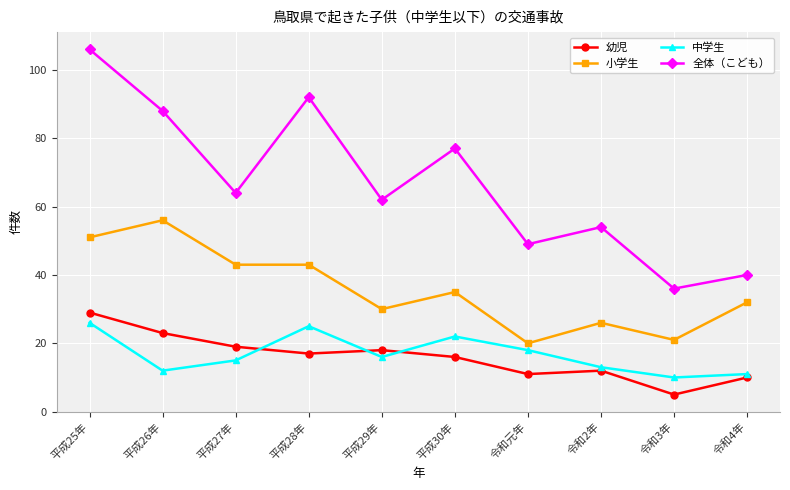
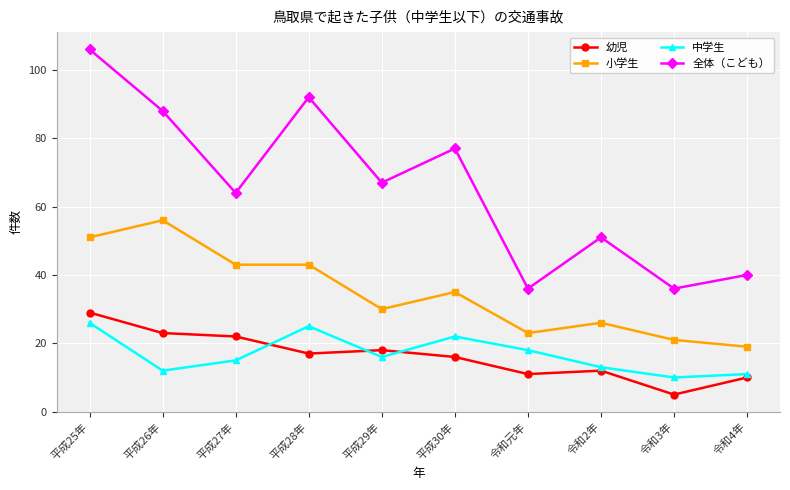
  {
    "幼児": {
      "平成25年": 29,
      "平成26年": 23,
-     "平成27年": 19,
+     "平成27年": 22,
      "平成28年": 17,
      "平成29年": 18,
      "平成30年": 16,
      "令和元年": 11,
      "令和2年": 12,
      "令和3年": 5,
      "令和4年": 10
    },
    "小学生": {
      "平成25年": 51,
      "平成26年": 56,
      "平成27年": 43,
      "平成28年": 43,
      "平成29年": 30,
      "平成30年": 35,
-     "令和元年": 20,
+     "令和元年": 23,
      "令和2年": 26,
      "令和3年": 21,
-     "令和4年": 32
+     "令和4年": 19
    },
    "中学生": {
      "平成25年": 26,
      "平成26年": 12,
      "平成27年": 15,
      "平成28年": 25,
      "平成29年": 16,
      "平成30年": 22,
      "令和元年": 18,
      "令和2年": 13,
      "令和3年": 10,
      "令和4年": 11
    },
    "全体（こども）": {
      "平成25年": 106,
      "平成26年": 88,
      "平成27年": 64,
      "平成28年": 92,
-     "平成29年": 62,
+     "平成29年": 67,
      "平成30年": 77,
-     "令和元年": 49,
-     "令和2年": 54,
+     "令和元年": 36,
+     "令和2年": 51,
      "令和3年": 36,
      "令和4年": 40
    }
  }
